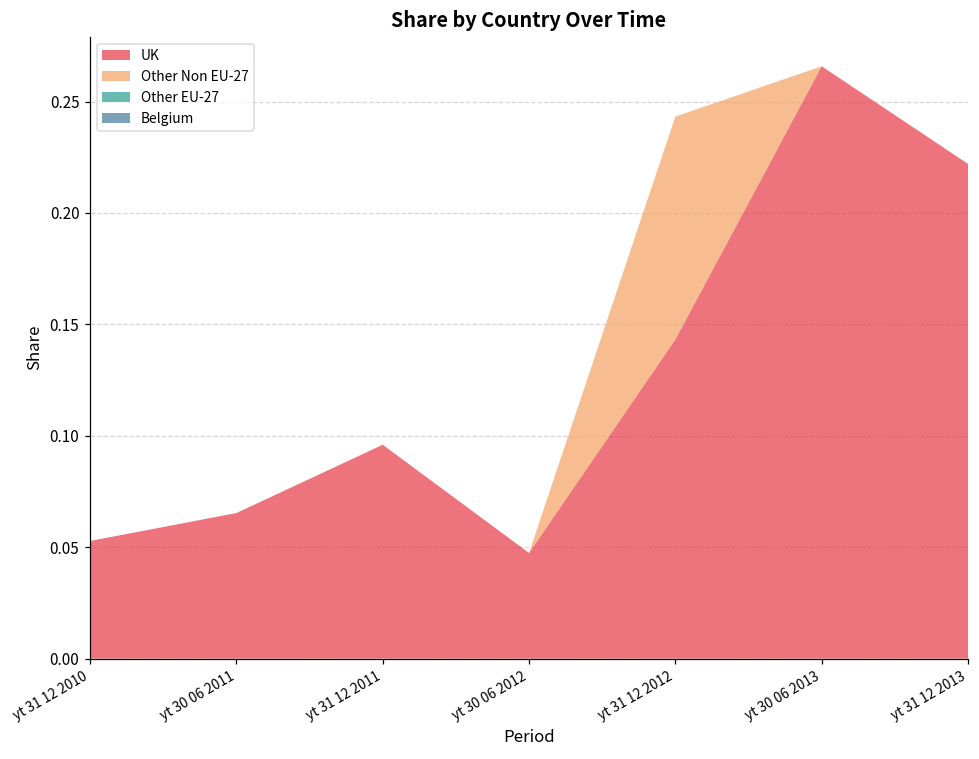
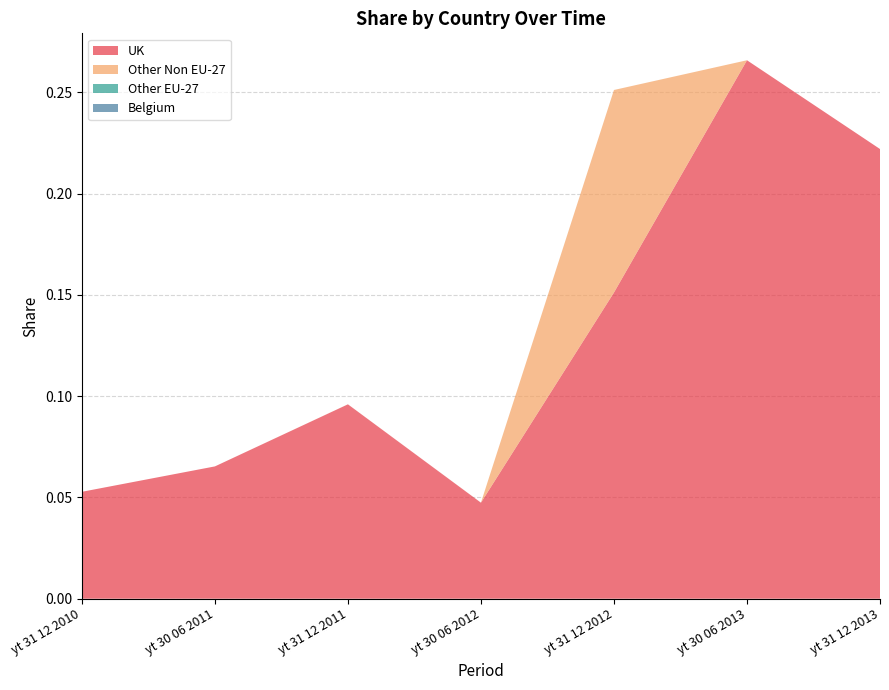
  {
    "UK": {
-     "yt 31 12 2012": 0.143
+     "yt 31 12 2012": 0.151
    }
  }
